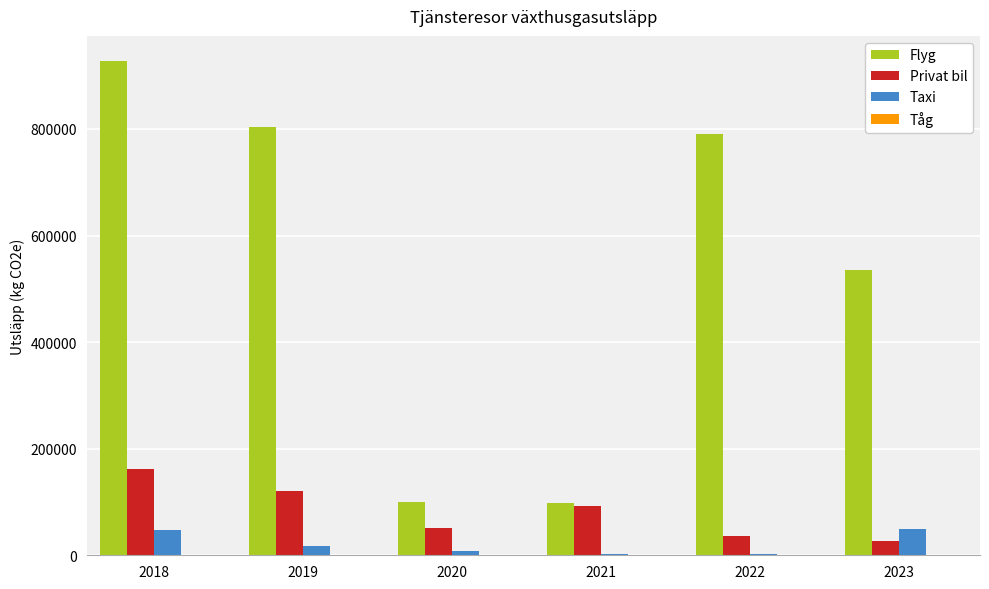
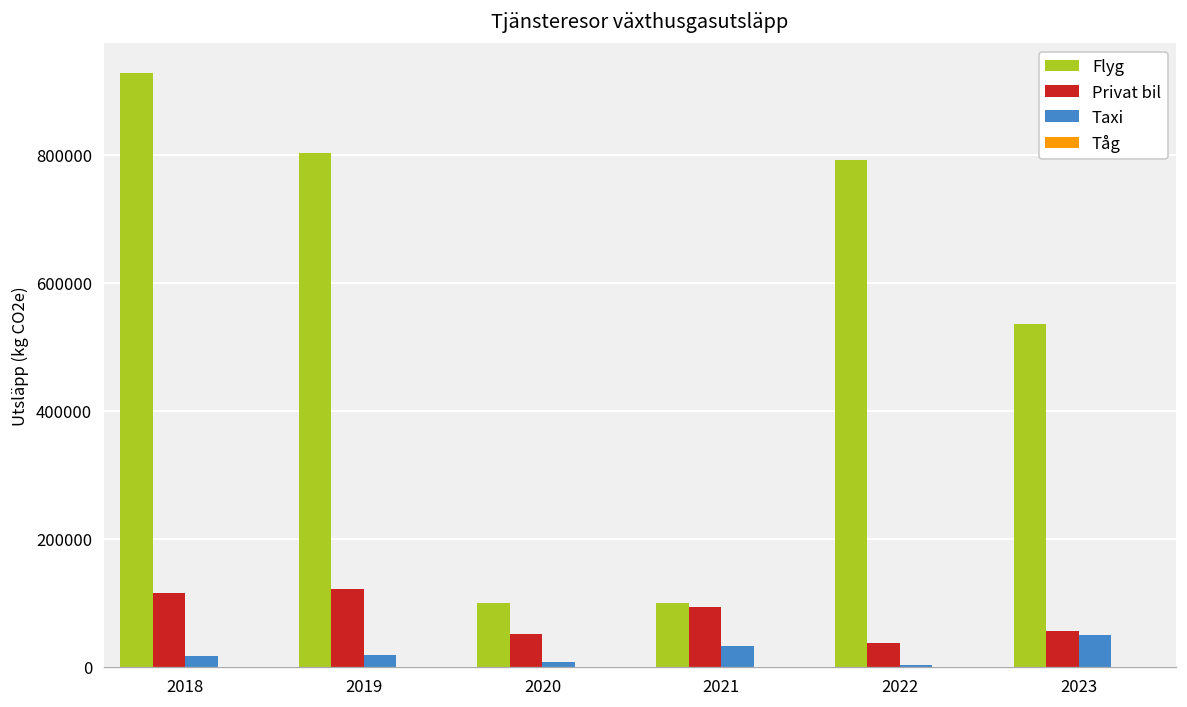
  {
    "Flyg": {
      "2018": 930000,
      "2019": 800000,
      "2020": 100000,
      "2021": 100000,
      "2022": 790000,
      "2023": 540000
    },
    "Privat bil": {
-     "2018": 160000,
+     "2018": 120000,
      "2019": 120000,
      "2020": 50000,
      "2021": 90000,
      "2022": 40000,
-     "2023": 30000
+     "2023": 60000
    },
    "Taxi": {
-     "2018": 50000,
+     "2018": 20000,
      "2019": 20000,
      "2020": 10000,
-     "2021": 0,
+     "2021": 30000,
      "2023": 50000
    },
    "Tåg": {
      "2018": 0,
      "2019": 0
    }
  }
